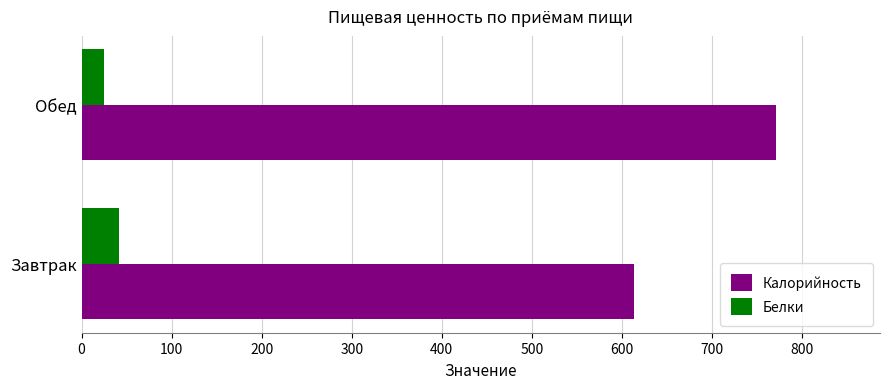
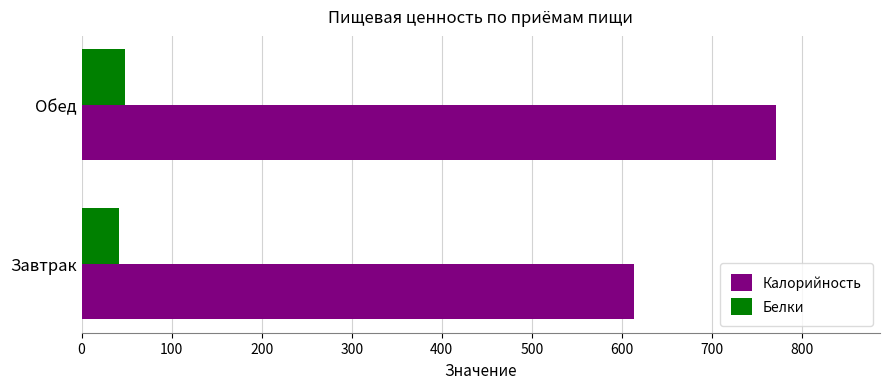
  {
    "Калорийность": {
      "Обед": 770,
      "Завтрак": 610
    },
    "Белки": {
-     "Обед": 30,
+     "Обед": 50,
      "Завтрак": 40
    }
  }
